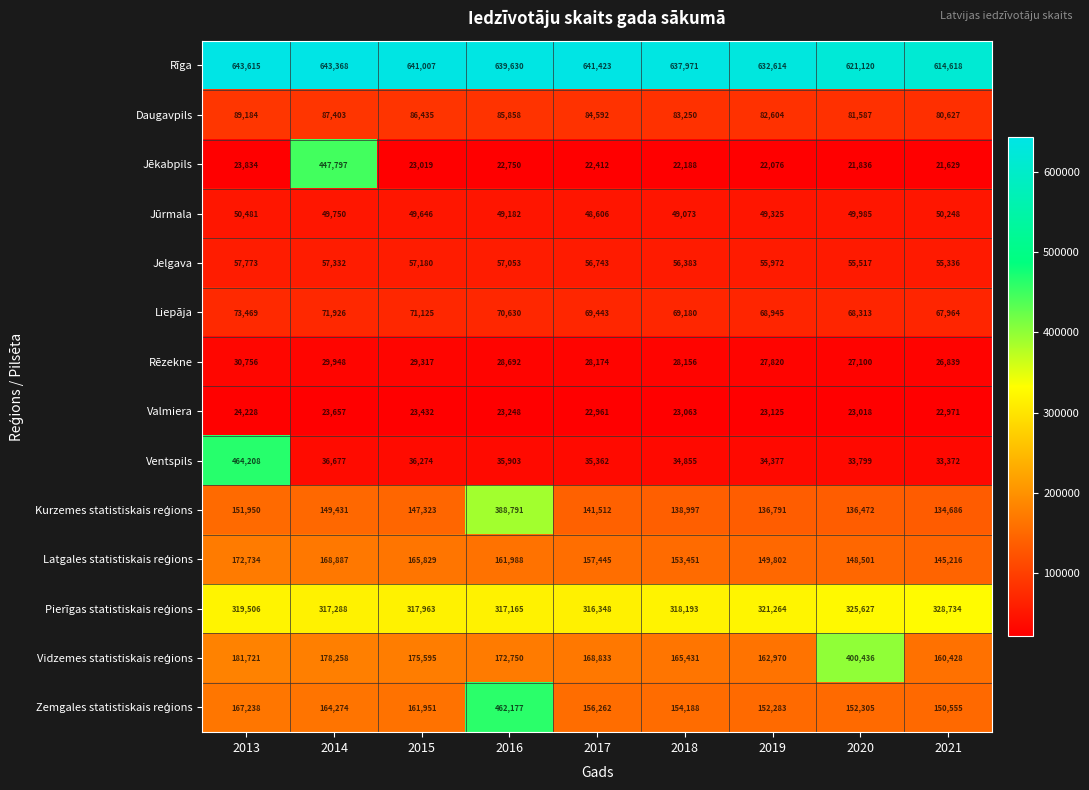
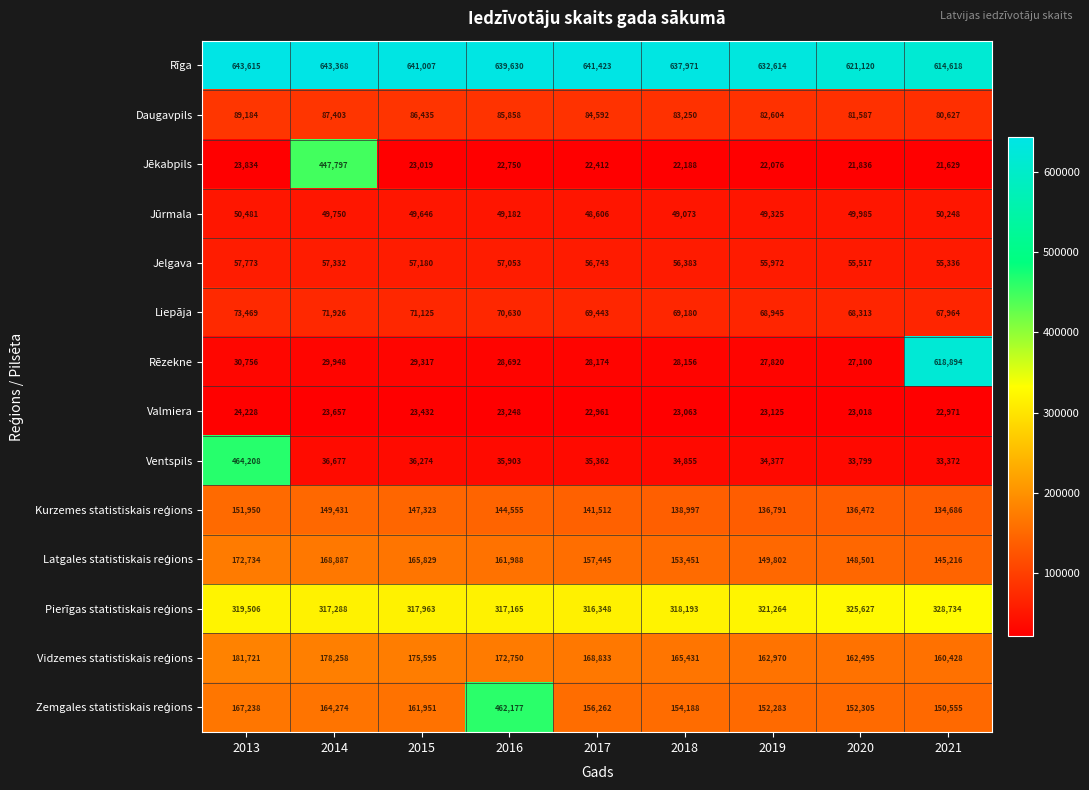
  {
    "Rīga": {
      "2013": "643,615",
      "2014": "643,368",
      "2015": "641,007",
      "2016": "639,630",
      "2017": "641,423",
      "2018": "637,971",
      "2019": "632,614",
      "2020": "621,120",
      "2021": "614,618"
    },
    "Daugavpils": {
      "2013": "89,184",
      "2014": "87,403",
      "2015": "86,435",
      "2016": "85,858",
      "2017": "84,592",
      "2018": "83,250",
      "2019": "82,604",
      "2020": "81,587",
      "2021": "80,627"
    },
    "Jēkabpils": {
      "2013": "23,834",
      "2014": "447,797",
      "2015": "23,019",
      "2016": "22,750",
      "2017": "22,412",
      "2018": "22,188",
      "2019": "22,076",
      "2020": "21,836",
      "2021": "21,629"
    },
    "Jūrmala": {
      "2013": "50,481",
      "2014": "49,750",
      "2015": "49,646",
      "2016": "49,182",
      "2017": "48,606",
      "2018": "49,073",
      "2019": "49,325",
      "2020": "49,985",
      "2021": "50,248"
    },
    "Jelgava": {
      "2013": "57,773",
      "2014": "57,332",
      "2015": "57,180",
      "2016": "57,053",
      "2017": "56,743",
      "2018": "56,383",
      "2019": "55,972",
      "2020": "55,517",
      "2021": "55,336"
    },
    "Liepāja": {
      "2013": "73,469",
      "2014": "71,926",
      "2015": "71,125",
      "2016": "70,630",
      "2017": "69,443",
      "2018": "69,180",
      "2019": "68,945",
      "2020": "68,313",
      "2021": "67,964"
    },
    "Rēzekne": {
      "2013": "30,756",
      "2014": "29,948",
      "2015": "29,317",
      "2016": "28,692",
      "2017": "28,174",
      "2018": "28,156",
      "2019": "27,820",
      "2020": "27,100",
-     "2021": "26,839"
+     "2021": "618,894"
    },
    "Valmiera": {
      "2013": "24,228",
      "2014": "23,657",
      "2015": "23,432",
      "2016": "23,248",
      "2017": "22,961",
      "2018": "23,063",
      "2019": "23,125",
      "2020": "23,018",
      "2021": "22,971"
    },
    "Ventspils": {
      "2013": "464,208",
      "2014": "36,677",
      "2015": "36,274",
      "2016": "35,903",
      "2017": "35,362",
      "2018": "34,855",
      "2019": "34,377",
      "2020": "33,799",
      "2021": "33,372"
    },
    "Kurzemes statistiskais reģions": {
      "2013": "151,950",
      "2014": "149,431",
      "2015": "147,323",
-     "2016": "388,791",
+     "2016": "144,555",
      "2017": "141,512",
      "2018": "138,997",
      "2019": "136,791",
      "2020": "136,472",
      "2021": "134,686"
    },
    "Latgales statistiskais reģions": {
      "2013": "172,734",
      "2014": "168,887",
      "2015": "165,829",
      "2016": "161,988",
      "2017": "157,445",
      "2018": "153,451",
      "2019": "149,802",
      "2020": "148,501",
      "2021": "145,216"
    },
    "Pierīgas statistiskais reģions": {
      "2013": "319,506",
      "2014": "317,288",
      "2015": "317,963",
      "2016": "317,165",
      "2017": "316,348",
      "2018": "318,193",
      "2019": "321,264",
      "2020": "325,627",
      "2021": "328,734"
    },
    "Vidzemes statistiskais reģions": {
      "2013": "181,721",
      "2014": "178,258",
      "2015": "175,595",
      "2016": "172,750",
      "2017": "168,833",
      "2018": "165,431",
      "2019": "162,970",
-     "2020": "400,436",
+     "2020": "162,495",
      "2021": "160,428"
    },
    "Zemgales statistiskais reģions": {
      "2013": "167,238",
      "2014": "164,274",
      "2015": "161,951",
      "2016": "462,177",
      "2017": "156,262",
      "2018": "154,188",
      "2019": "152,283",
      "2020": "152,305",
      "2021": "150,555"
    }
  }
